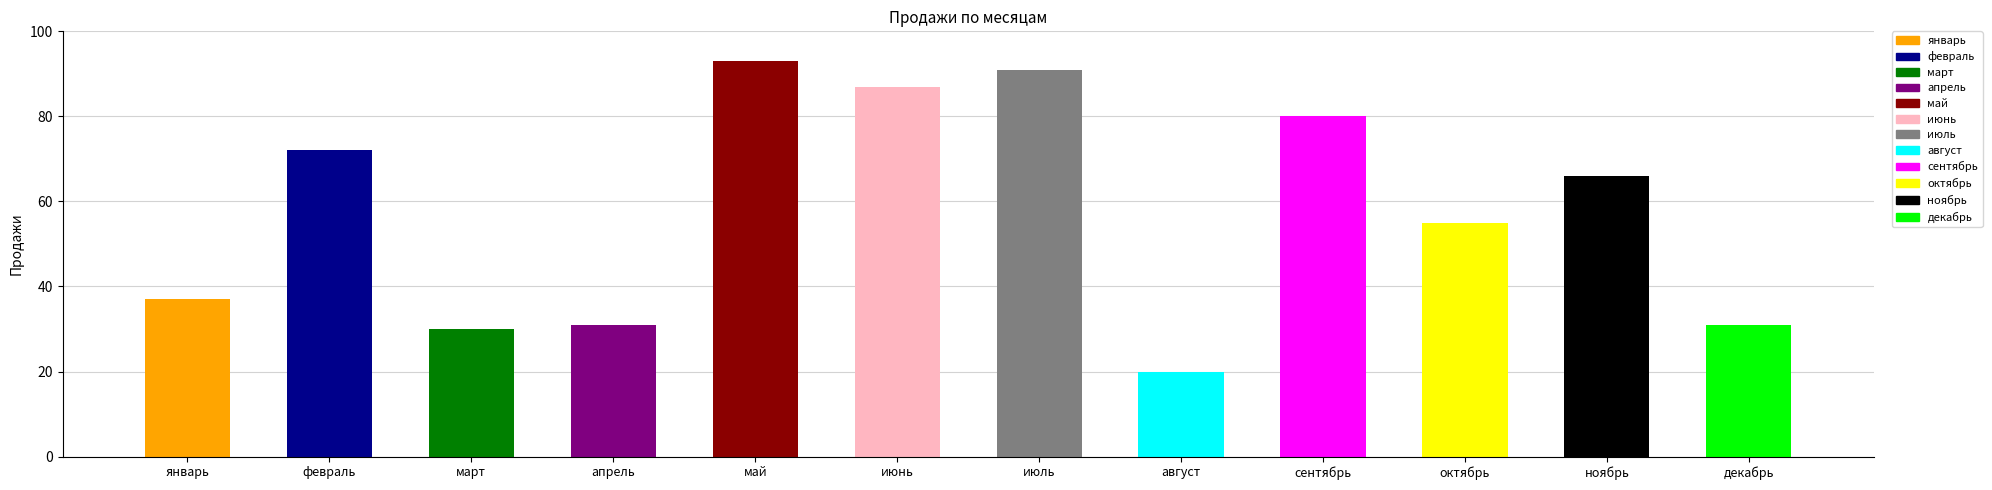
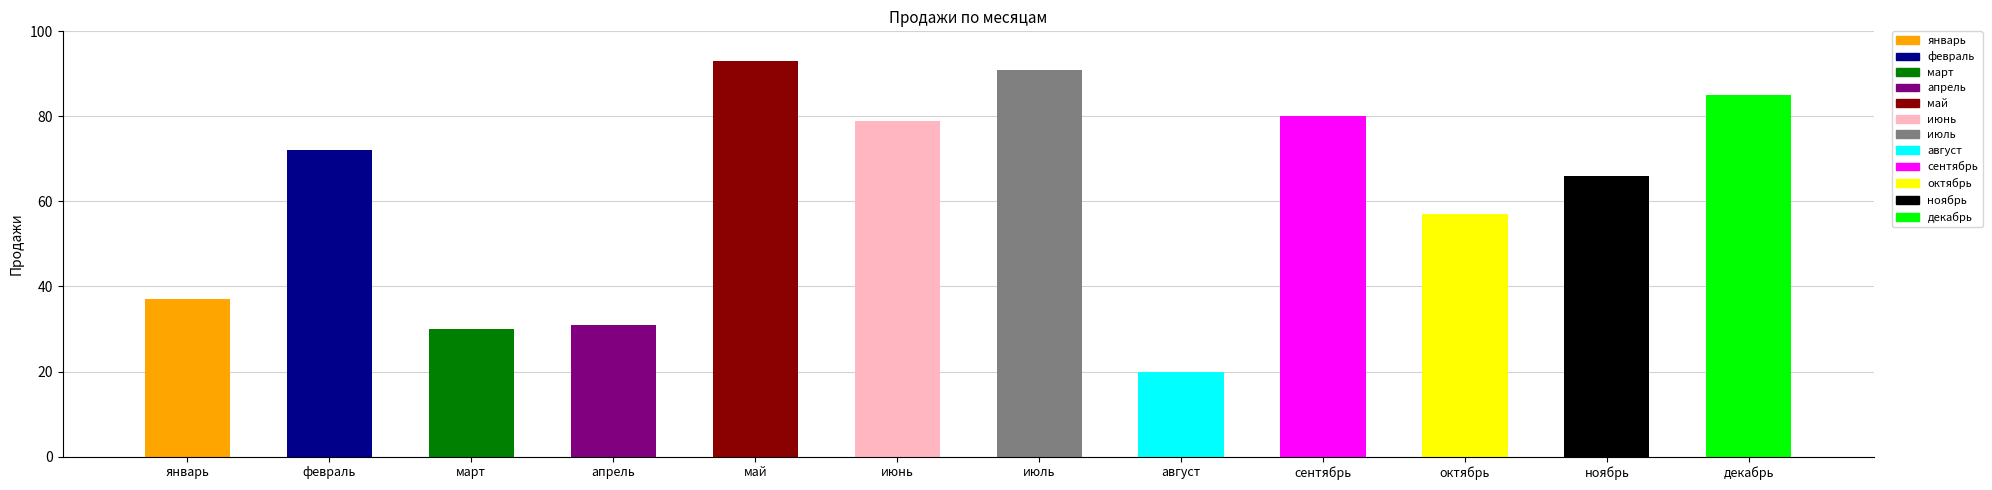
  {
    "январь": 37,
    "февраль": 72,
    "март": 30,
    "апрель": 31,
    "май": 93,
-   "июнь": 87,
+   "июнь": 79,
    "июль": 91,
    "август": 20,
    "сентябрь": 80,
-   "октябрь": 55,
+   "октябрь": 57,
    "ноябрь": 66,
-   "декабрь": 31
+   "декабрь": 85
  }
